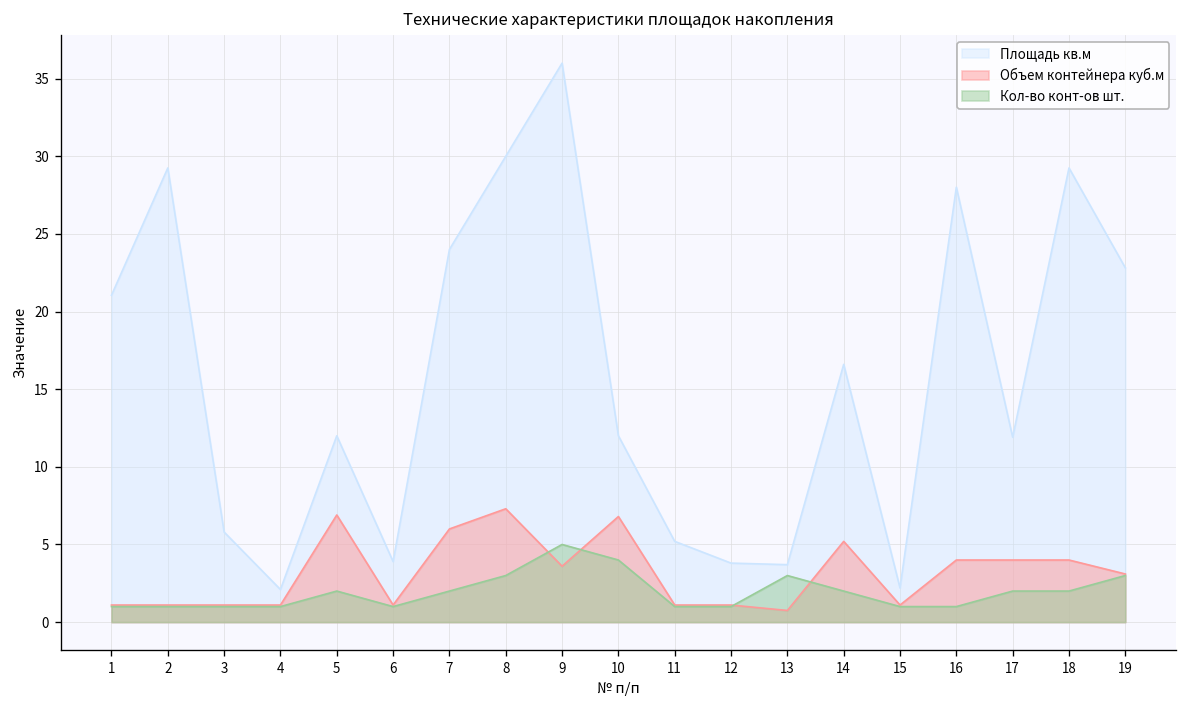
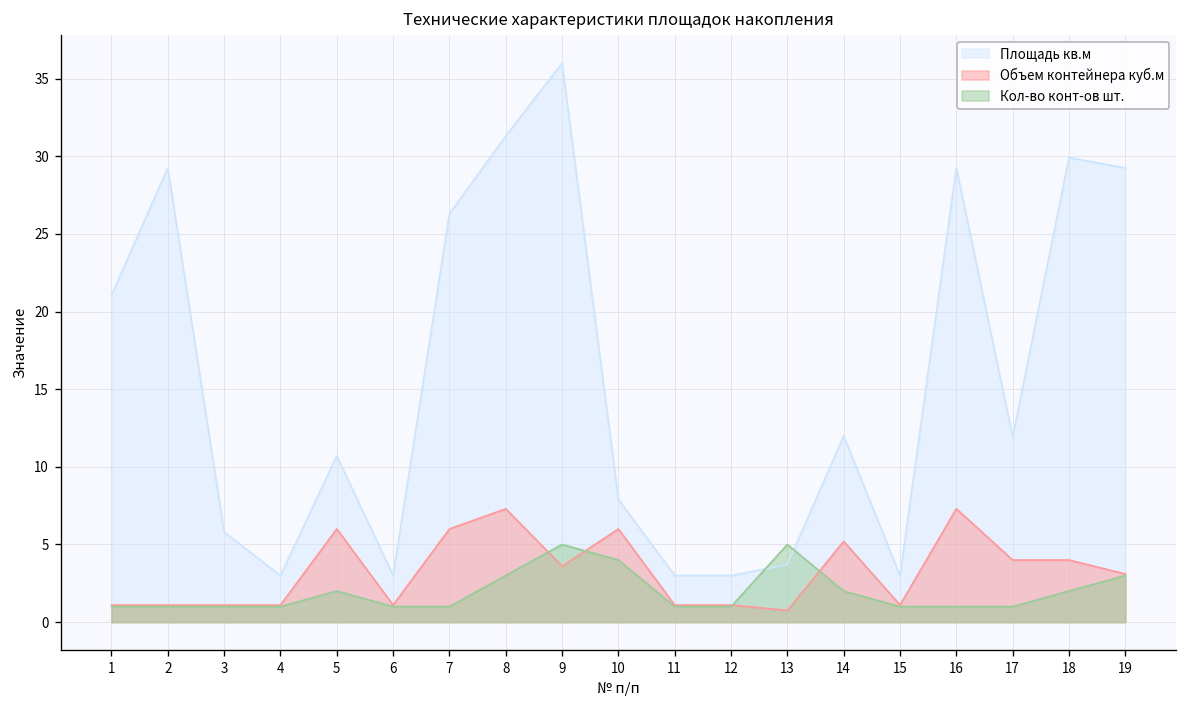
  {
    "Площадь кв.м": {
      "1": 21.1,
      "2": 29.3,
      "3": 5.8,
-     "4": 2.1,
-     "5": 12.0,
-     "6": 3.9,
-     "7": 24.0,
-     "8": 30.0,
+     "4": 3.0,
+     "5": 10.7,
+     "6": 3.0,
+     "7": 26.3,
+     "8": 31.3,
      "9": 36.0,
-     "10": 12.0,
-     "11": 5.2,
-     "12": 3.8,
+     "10": 7.9,
+     "11": 3.0,
+     "12": 3.0,
      "13": 3.7,
-     "14": 16.6,
-     "15": 2.2,
-     "16": 28.0,
+     "14": 12.0,
+     "15": 3.0,
+     "16": 29.3,
      "17": 11.9,
-     "18": 29.3,
-     "19": 22.8
+     "18": 29.9,
+     "19": 29.3
    },
    "Объем контейнера куб.м": {
-     "5": 6.9,
+     "5": 6.0,
      "7": 6.0,
      "8": 7.3,
      "9": 3.6,
-     "10": 6.8,
+     "10": 6.0,
      "13": 0.8,
      "14": 5.2,
-     "16": 4.0,
+     "16": 7.3,
      "17": 4.0,
      "18": 4.0
    },
    "Кол-во конт-ов шт.": {
      "5": 2,
-     "7": 2,
+     "7": 1,
      "8": 3,
      "9": 5,
      "10": 4,
-     "13": 3,
+     "13": 5,
      "14": 2,
      "16": 1,
-     "17": 2,
+     "17": 1,
      "18": 2
    }
  }
